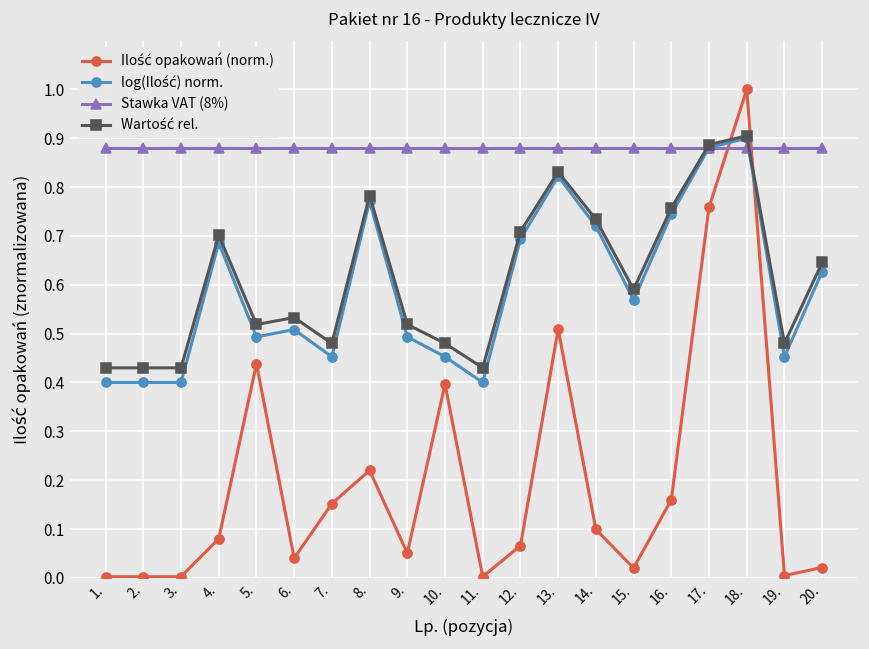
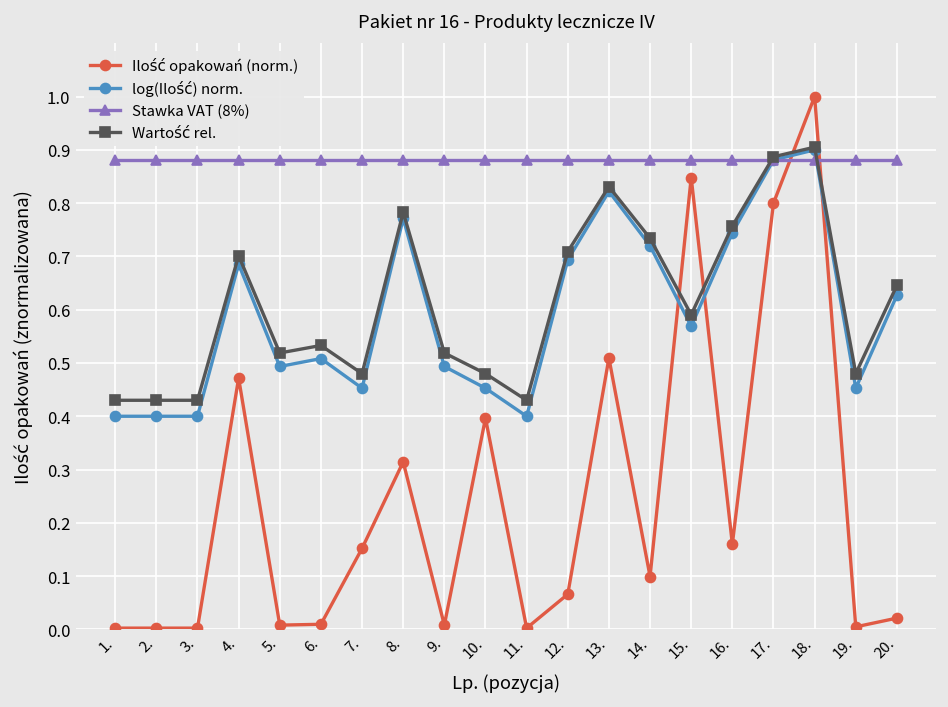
  {
    "Ilość opakowań (norm.)": {
      "1.": 0.00,
      "2.": 0.00,
      "3.": 0.00,
-     "4.": 0.08,
-     "5.": 0.44,
-     "6.": 0.04,
+     "4.": 0.47,
+     "5.": 0.01,
+     "6.": 0.01,
      "7.": 0.15,
-     "8.": 0.22,
-     "9.": 0.05,
+     "8.": 0.31,
+     "9.": 0.01,
      "10.": 0.40,
      "11.": 0.00,
      "12.": 0.07,
      "13.": 0.51,
      "14.": 0.10,
-     "15.": 0.02,
+     "15.": 0.85,
      "16.": 0.16,
-     "17.": 0.76,
+     "17.": 0.80,
      "18.": 1.00,
      "19.": 0.00,
      "20.": 0.02
    },
    "log(Ilość) norm.": {
      "1.": 0.40,
      "2.": 0.40,
      "3.": 0.40,
      "4.": 0.69,
      "5.": 0.49,
      "6.": 0.51,
      "7.": 0.45,
      "8.": 0.77,
      "9.": 0.49,
      "10.": 0.45,
      "11.": 0.40,
      "12.": 0.69,
      "13.": 0.82,
      "14.": 0.72,
      "15.": 0.57,
      "16.": 0.74,
      "19.": 0.45,
      "20.": 0.63
    },
    "Stawka VAT (8%)": {
      "1.": 0.88,
      "2.": 0.88,
      "3.": 0.88,
      "4.": 0.88,
      "5.": 0.88,
      "6.": 0.88,
      "7.": 0.88,
      "8.": 0.88,
      "9.": 0.88,
      "10.": 0.88,
      "11.": 0.88,
      "12.": 0.88,
      "13.": 0.88,
      "14.": 0.88,
      "15.": 0.88,
      "16.": 0.88,
      "18.": 0.88,
      "19.": 0.88,
      "20.": 0.88
    },
    "Wartość rel.": {
      "1.": 0.43,
      "2.": 0.43,
      "3.": 0.43,
      "4.": 0.70,
      "5.": 0.52,
      "6.": 0.53,
      "7.": 0.48,
      "8.": 0.78,
      "9.": 0.52,
      "10.": 0.48,
      "11.": 0.43,
      "12.": 0.71,
      "13.": 0.83,
      "14.": 0.73,
      "15.": 0.59,
      "16.": 0.76,
      "17.": 0.89,
      "19.": 0.48,
      "20.": 0.65
    }
  }
